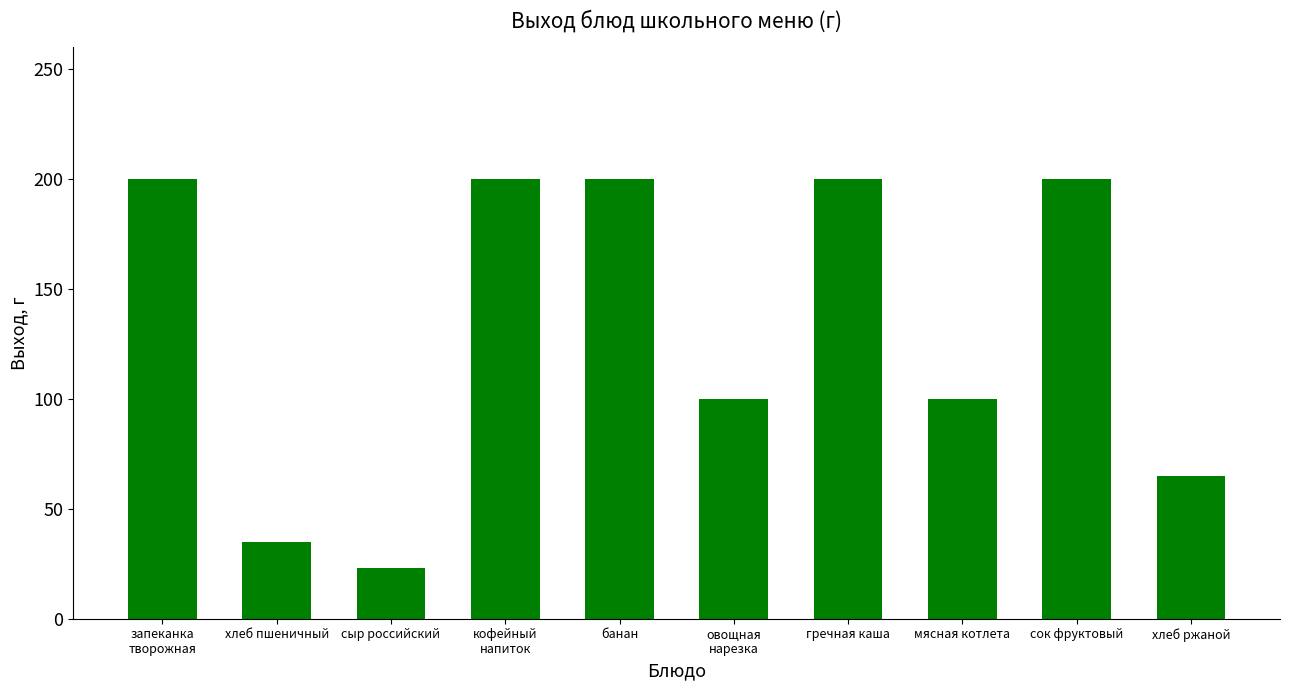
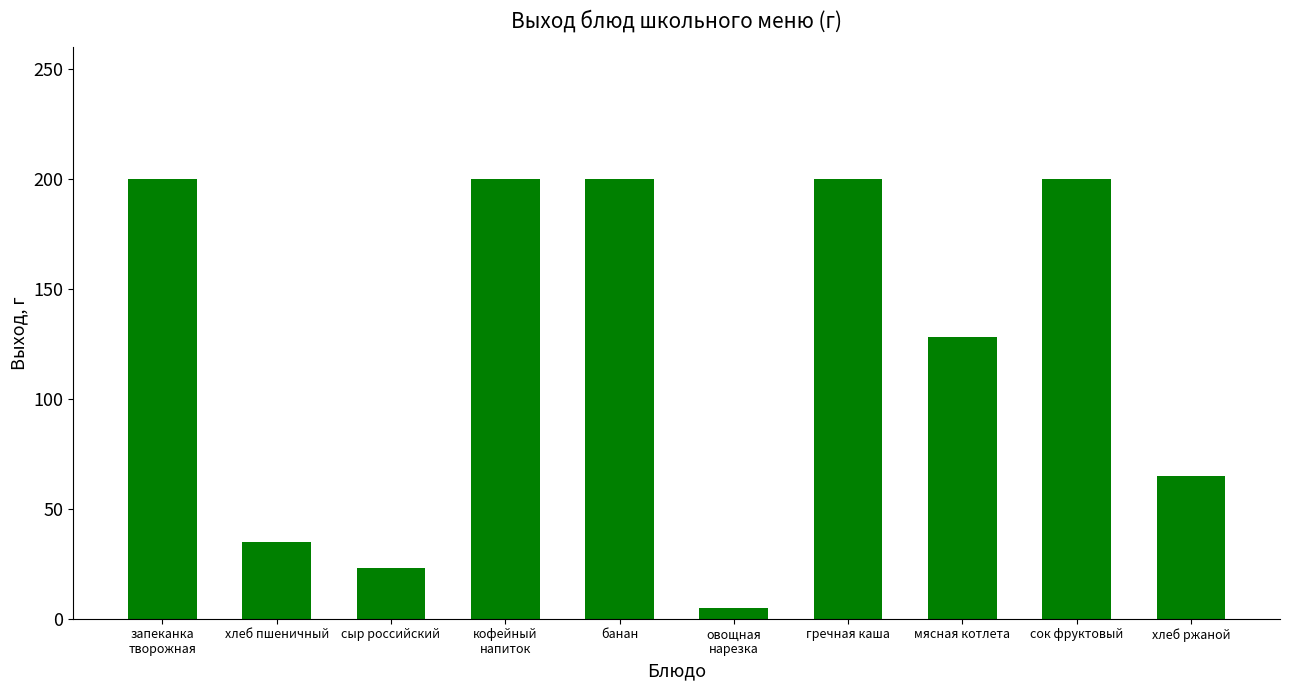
  {
    "запеканка творожная": 200,
    "хлеб пшеничный": 35,
    "сыр российский": 23,
    "кофейный напиток": 200,
    "банан": 200,
-   "овощная нарезка": 100,
+   "овощная нарезка": 5,
    "гречная каша": 200,
-   "мясная котлета": 100,
+   "мясная котлета": 128,
    "сок фруктовый": 200,
    "хлеб ржаной": 65
  }
